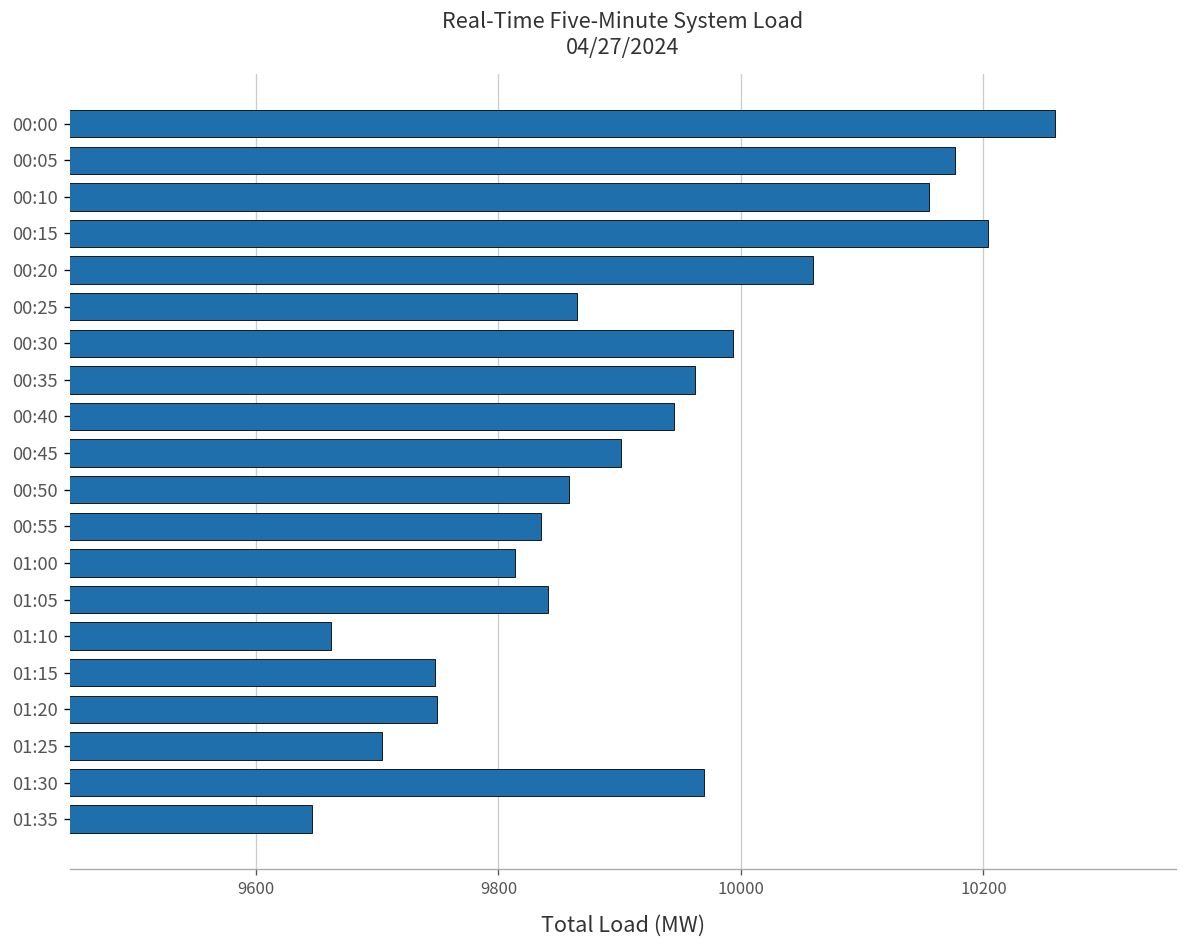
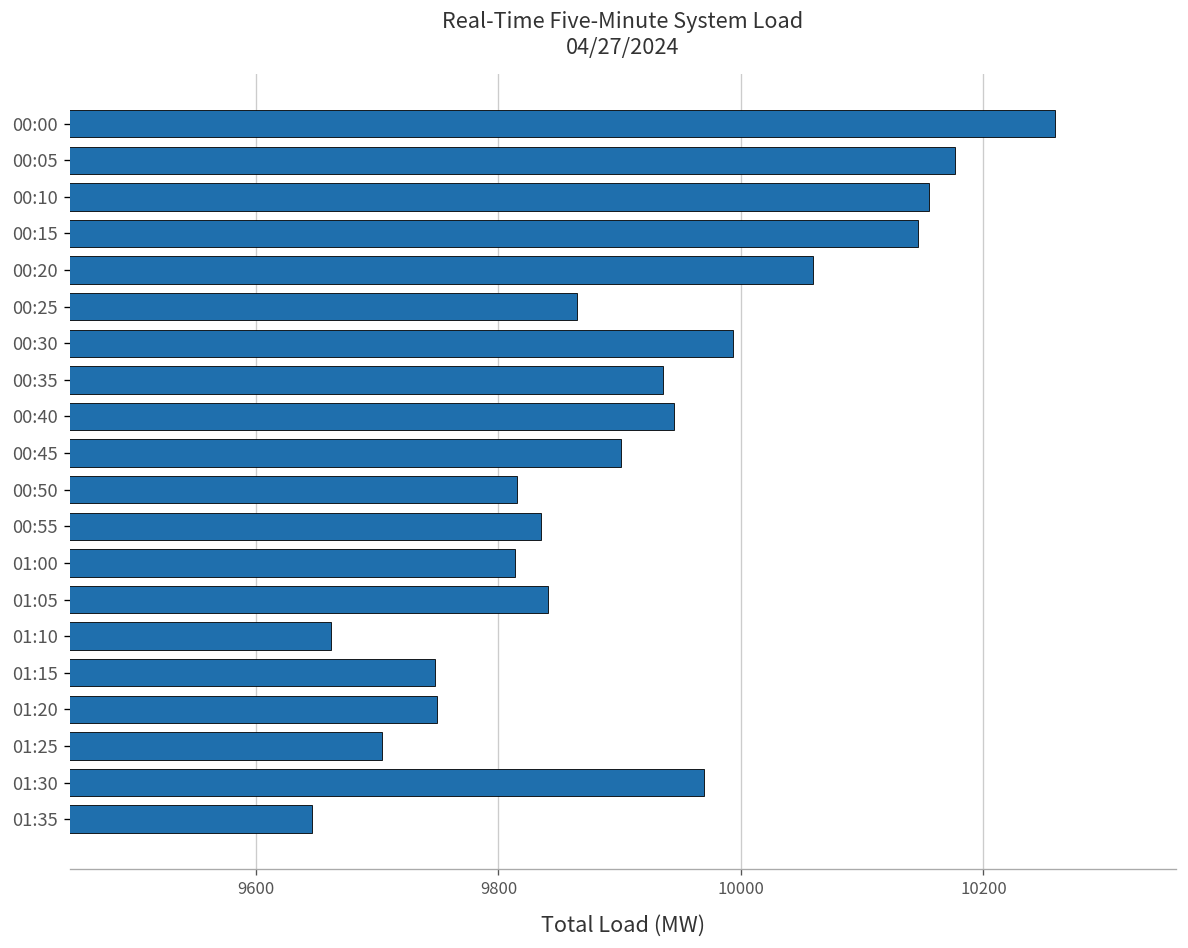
  {
    "00:00": 10259,
    "00:05": 10176,
    "00:10": 10155,
-   "00:15": 10204,
+   "00:15": 10146,
    "00:20": 10059,
    "00:25": 9864,
    "00:30": 9993,
-   "00:35": 9962,
+   "00:35": 9936,
    "00:40": 9945,
    "00:45": 9901,
-   "00:50": 9858,
+   "00:50": 9815,
    "00:55": 9835,
    "01:00": 9814,
    "01:05": 9841,
    "01:10": 9662,
    "01:15": 9748,
    "01:20": 9749,
    "01:25": 9704,
    "01:30": 9970,
    "01:35": 9646
  }
